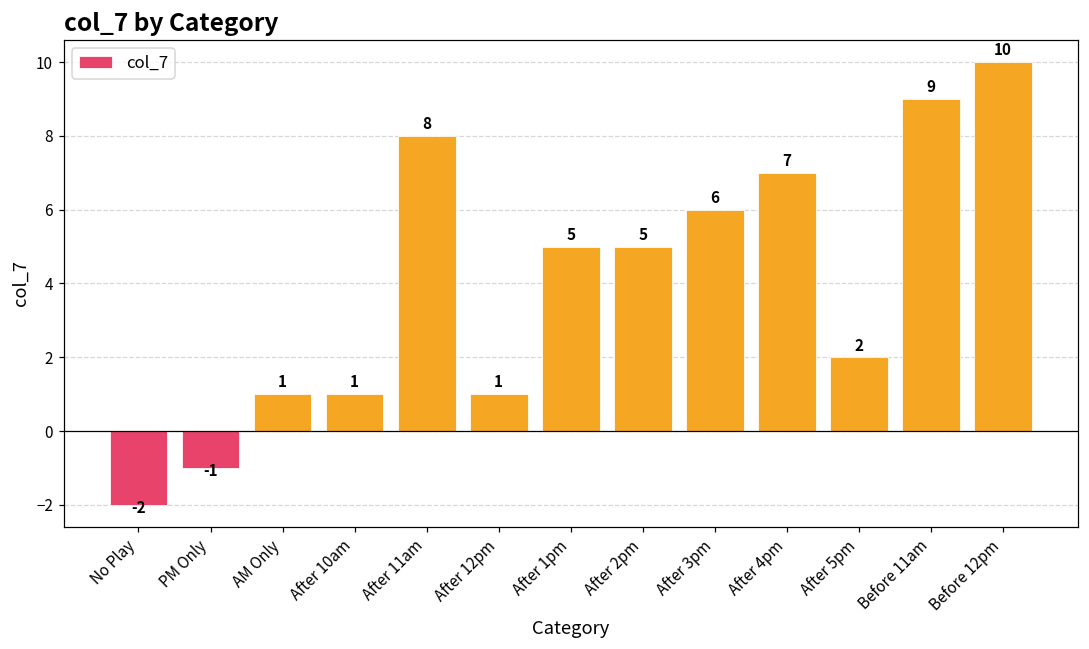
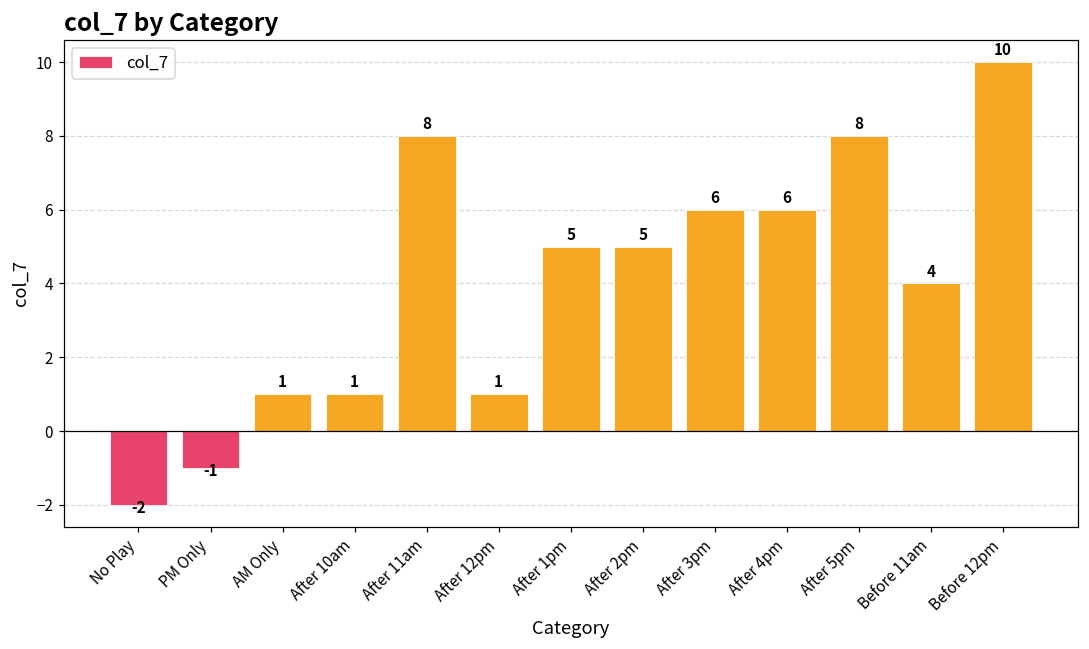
  {
    "No Play": -2,
    "PM Only": -1,
    "AM Only": 1,
    "After 10am": 1,
    "After 11am": 8,
    "After 12pm": 1,
    "After 1pm": 5,
    "After 2pm": 5,
    "After 3pm": 6,
-   "After 4pm": 7,
-   "After 5pm": 2,
-   "Before 11am": 9,
+   "After 4pm": 6,
+   "After 5pm": 8,
+   "Before 11am": 4,
    "Before 12pm": 10
  }
